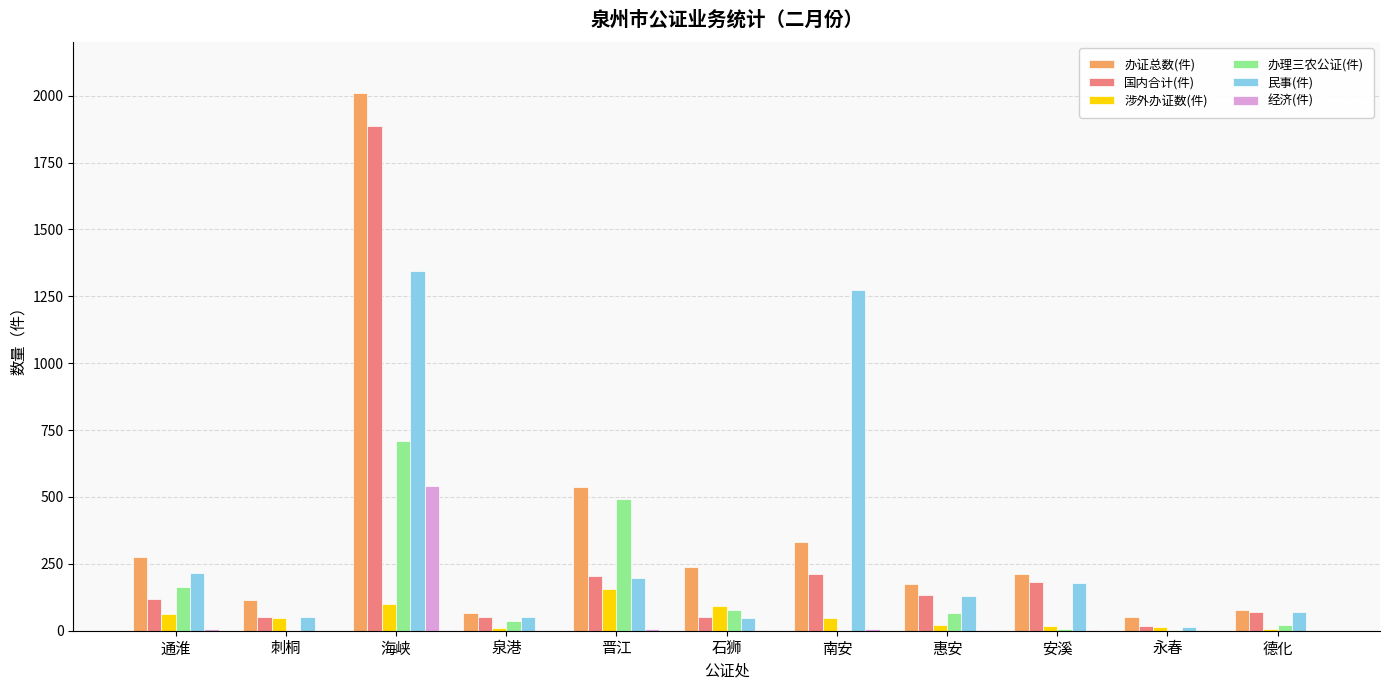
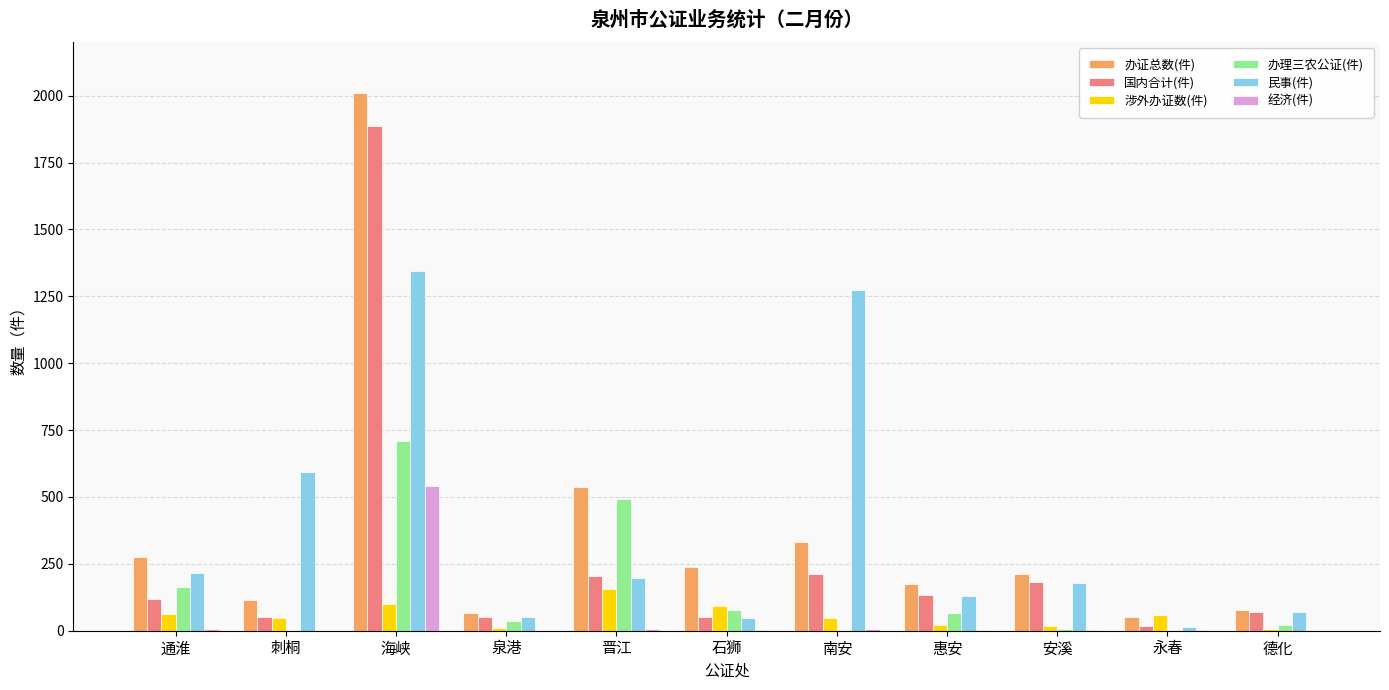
  {
    "涉外办证数(件)": {
      "通淮": 60,
      "刺桐": 50,
      "海峡": 100,
      "泉港": 10,
      "晋江": 160,
      "石狮": 90,
      "南安": 50,
      "惠安": 20,
      "安溪": 20,
-     "永春": 20
+     "永春": 60
    },
    "办理三农公证(件)": {
      "通淮": 160,
      "刺桐": 0,
      "海峡": 710,
      "泉港": 40,
      "晋江": 490,
      "石狮": 80,
      "南安": 0,
      "惠安": 70,
      "德化": 20
    },
    "民事(件)": {
      "通淮": 220,
-     "刺桐": 50,
+     "刺桐": 590,
      "海峡": 1350,
      "泉港": 50,
      "晋江": 200,
      "石狮": 50,
      "南安": 1270,
      "惠安": 130,
      "安溪": 180,
      "永春": 20,
      "德化": 70
    },
    "经济(件)": {
      "刺桐": 0,
      "海峡": 540,
      "泉港": 0,
      "德化": 0
    }
  }
